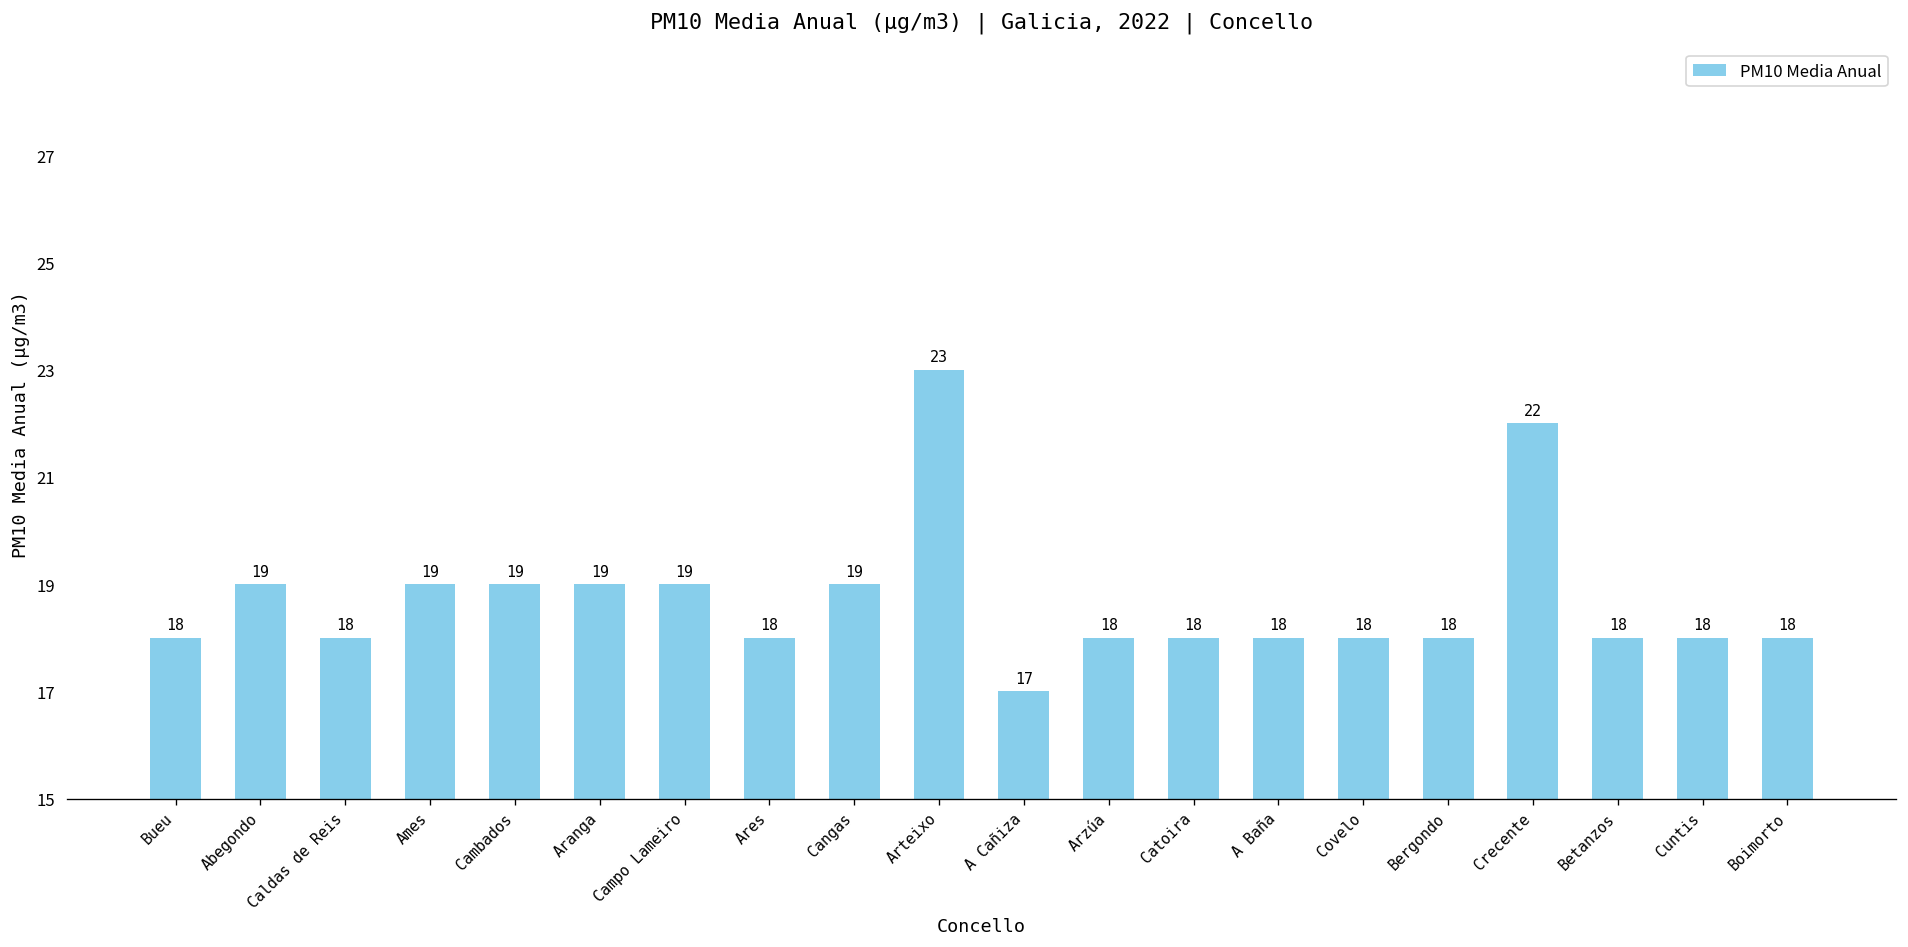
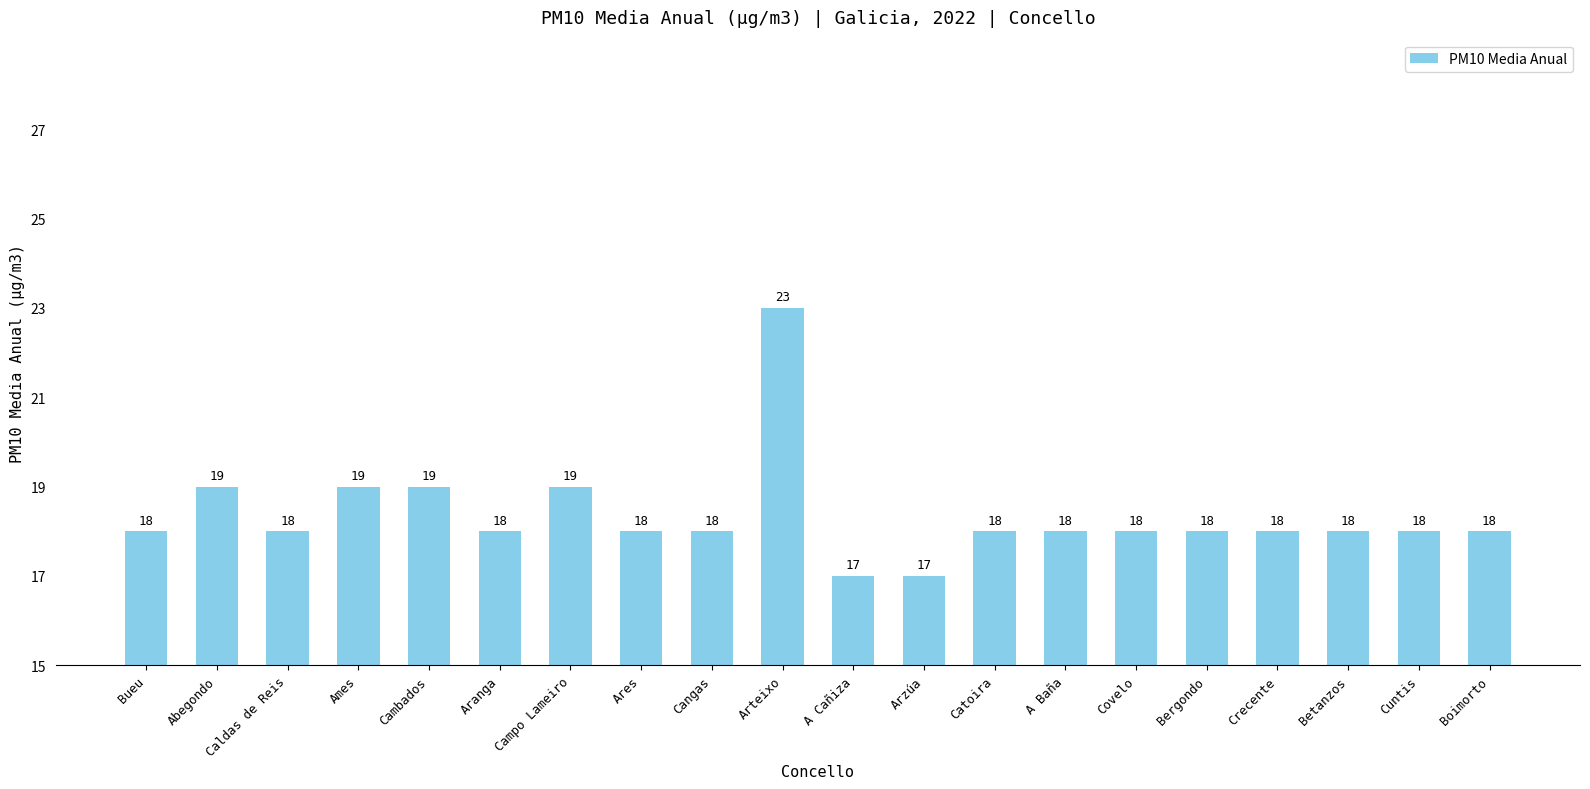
  {
    "Bueu": 18,
    "Abegondo": 19,
    "Caldas de Reis": 18,
    "Ames": 19,
    "Cambados": 19,
-   "Aranga": 19,
+   "Aranga": 18,
    "Campo Lameiro": 19,
    "Ares": 18,
-   "Cangas": 19,
+   "Cangas": 18,
    "Arteixo": 23,
    "A Cañiza": 17,
-   "Arzúa": 18,
+   "Arzúa": 17,
    "Catoira": 18,
    "A Baña": 18,
    "Covelo": 18,
    "Bergondo": 18,
-   "Crecente": 22,
+   "Crecente": 18,
    "Betanzos": 18,
    "Cuntis": 18,
    "Boimorto": 18
  }
